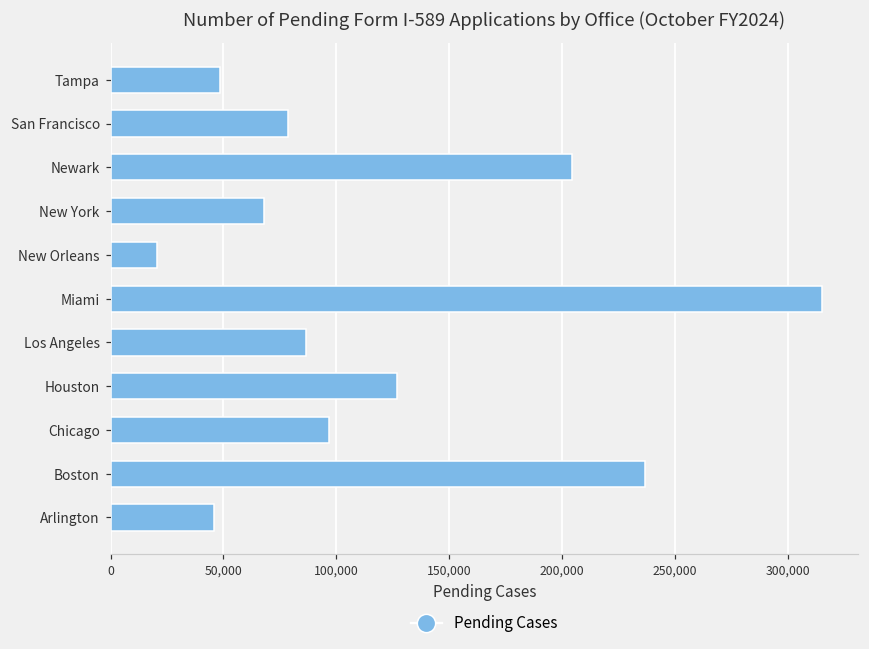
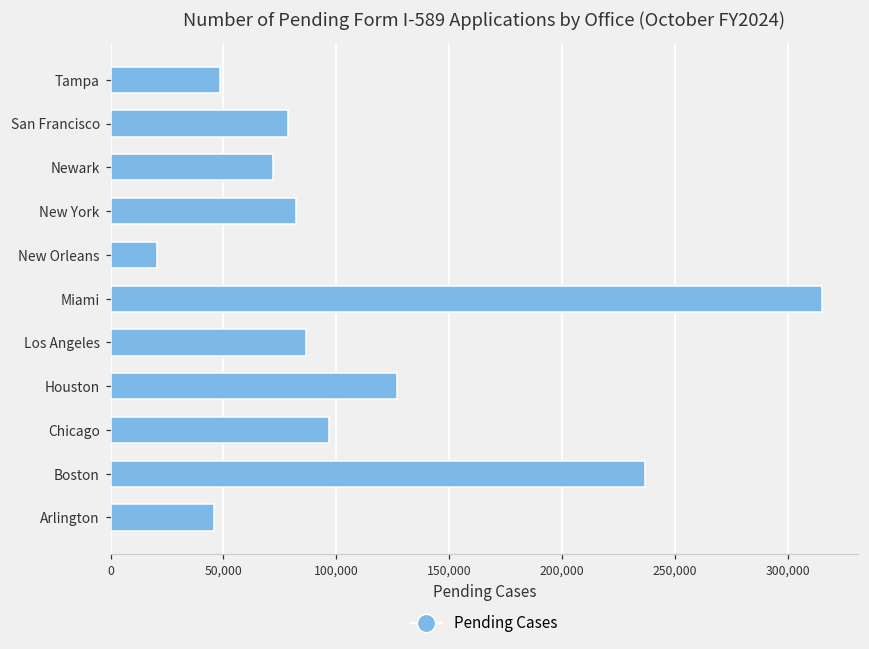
  {
    "Tampa": "48,000",
    "San Francisco": "79,000",
-   "Newark": "204,000",
-   "New York": "68,000",
+   "Newark": "72,000",
+   "New York": "82,000",
    "New Orleans": "20,000",
    "Miami": "315,000",
    "Los Angeles": "86,000",
    "Houston": "127,000",
    "Chicago": "97,000",
    "Boston": "236,000",
    "Arlington": "46,000"
  }
